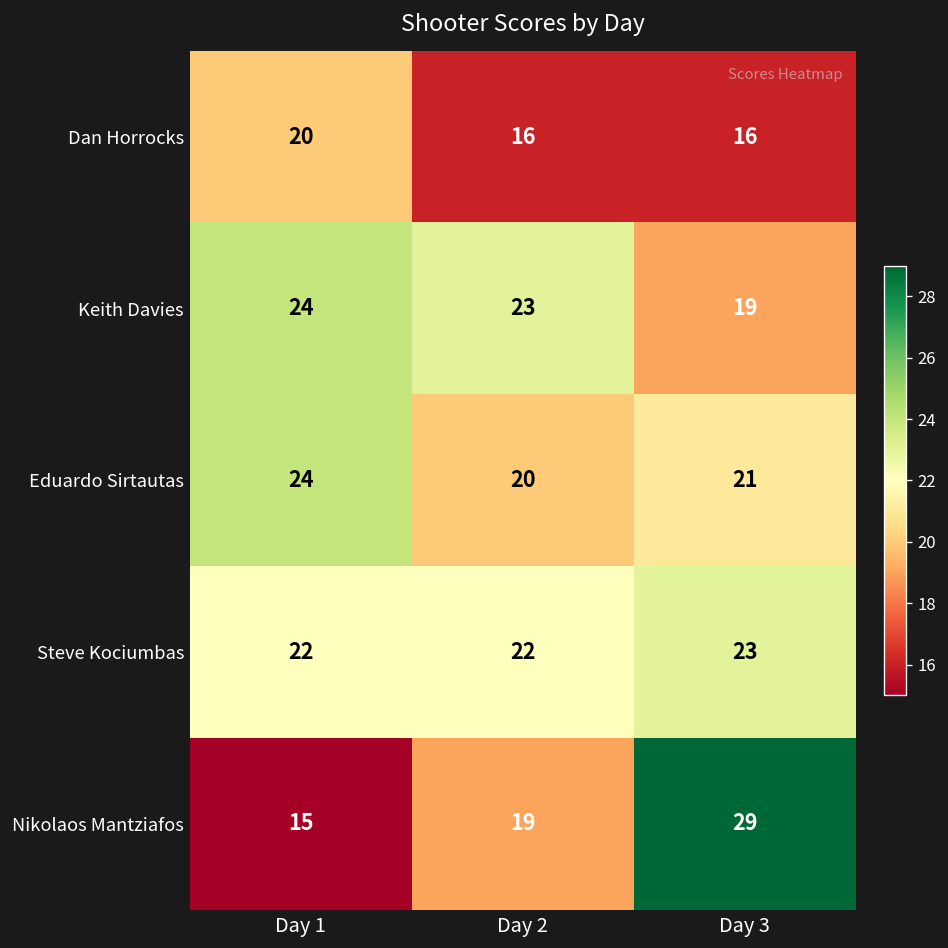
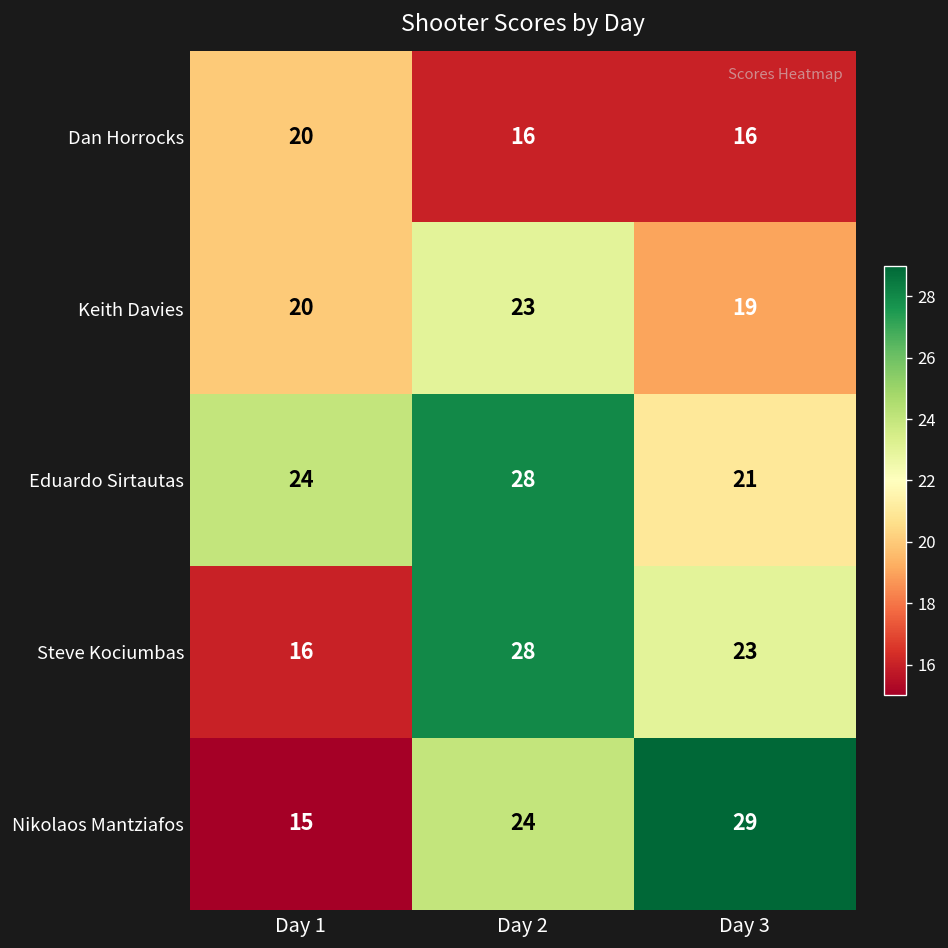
  {
    "Dan Horrocks": {
      "Day 1": 20,
      "Day 2": 16
    },
    "Keith Davies": {
-     "Day 1": 24,
+     "Day 1": 20,
      "Day 2": 23,
      "Day 3": 19
    },
    "Eduardo Sirtautas": {
      "Day 1": 24,
-     "Day 2": 20,
+     "Day 2": 28,
      "Day 3": 21
    },
    "Steve Kociumbas": {
-     "Day 1": 22,
-     "Day 2": 22,
+     "Day 1": 16,
+     "Day 2": 28,
      "Day 3": 23
    },
    "Nikolaos Mantziafos": {
      "Day 1": 15,
-     "Day 2": 19,
+     "Day 2": 24,
      "Day 3": 29
    }
  }
